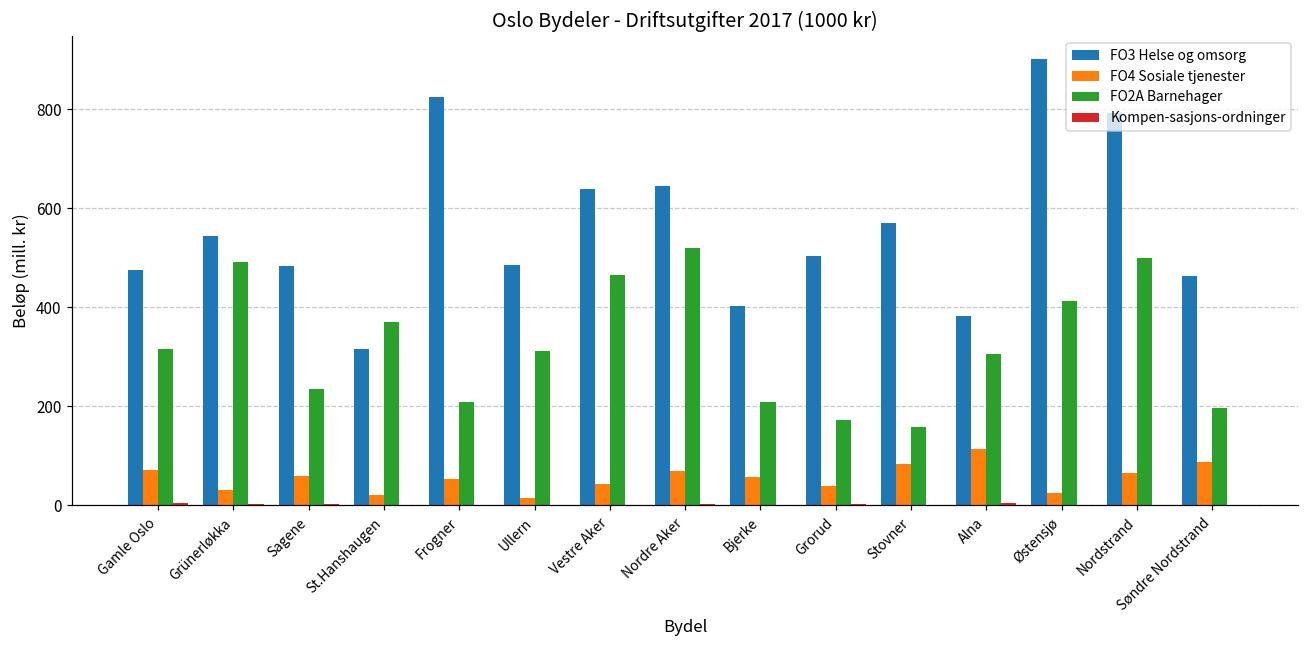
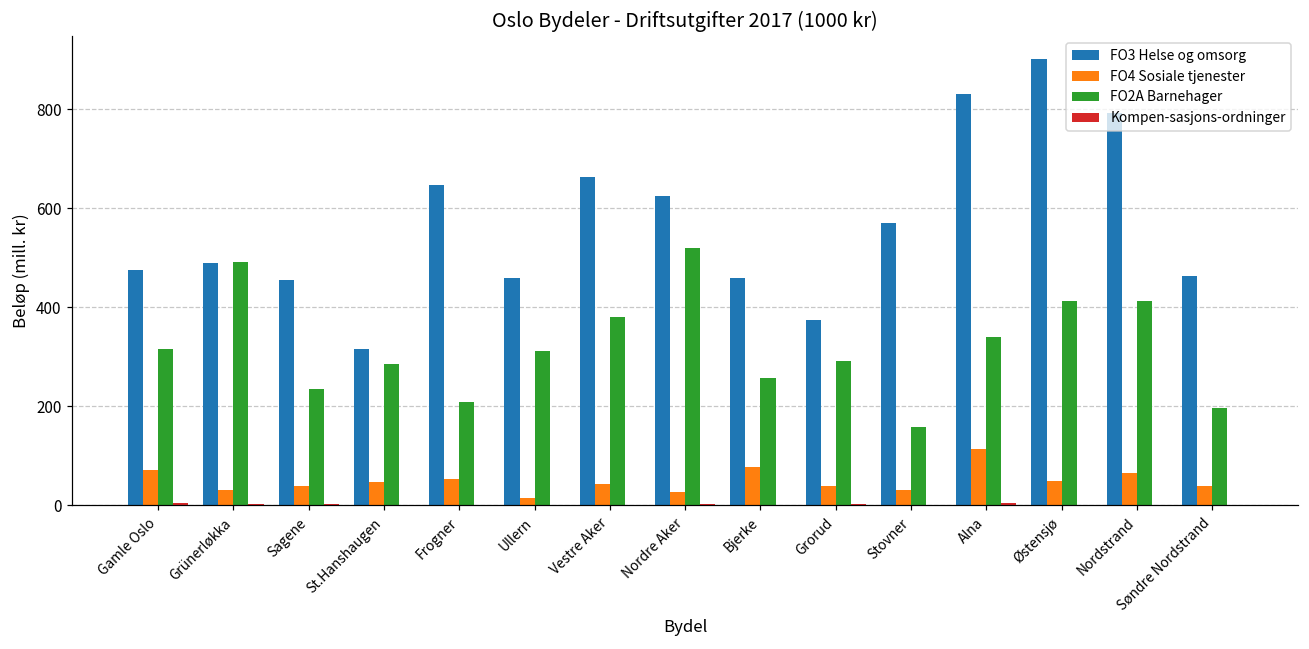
  {
    "FO3 Helse og omsorg": {
      "Gamle Oslo": 470,
-     "Grünerløkka": 540,
-     "Sagene": 480,
+     "Grünerløkka": 490,
+     "Sagene": 450,
      "St.Hanshaugen": 320,
-     "Frogner": 820,
-     "Ullern": 490,
-     "Vestre Aker": 640,
-     "Nordre Aker": 650,
-     "Bjerke": 400,
-     "Grorud": 500,
+     "Frogner": 650,
+     "Ullern": 460,
+     "Vestre Aker": 660,
+     "Nordre Aker": 620,
+     "Bjerke": 460,
+     "Grorud": 370,
      "Stovner": 570,
-     "Alna": 380,
+     "Alna": 830,
      "Østensjø": 900,
      "Søndre Nordstrand": 460
    },
    "FO4 Sosiale tjenester": {
      "Gamle Oslo": 70,
      "Grünerløkka": 30,
-     "Sagene": 60,
-     "St.Hanshaugen": 20,
+     "Sagene": 40,
+     "St.Hanshaugen": 50,
      "Frogner": 50,
      "Ullern": 10,
      "Vestre Aker": 40,
-     "Nordre Aker": 70,
-     "Bjerke": 60,
+     "Nordre Aker": 30,
+     "Bjerke": 80,
      "Grorud": 40,
-     "Stovner": 80,
+     "Stovner": 30,
      "Alna": 110,
-     "Østensjø": 30,
+     "Østensjø": 50,
      "Nordstrand": 70,
-     "Søndre Nordstrand": 90
+     "Søndre Nordstrand": 40
    },
    "FO2A Barnehager": {
      "Gamle Oslo": 320,
      "Grünerløkka": 490,
      "Sagene": 230,
-     "St.Hanshaugen": 370,
+     "St.Hanshaugen": 290,
      "Frogner": 210,
      "Ullern": 310,
-     "Vestre Aker": 460,
+     "Vestre Aker": 380,
      "Nordre Aker": 520,
-     "Bjerke": 210,
-     "Grorud": 170,
+     "Bjerke": 260,
+     "Grorud": 290,
      "Stovner": 160,
-     "Alna": 310,
+     "Alna": 340,
      "Østensjø": 410,
-     "Nordstrand": 500,
+     "Nordstrand": 410,
      "Søndre Nordstrand": 200
    },
    "Kompen-sasjons-ordninger": {
      "St.Hanshaugen": 0,
      "Frogner": 0,
      "Ullern": 0,
      "Vestre Aker": 0,
      "Bjerke": 0,
      "Nordstrand": 0
    }
  }
